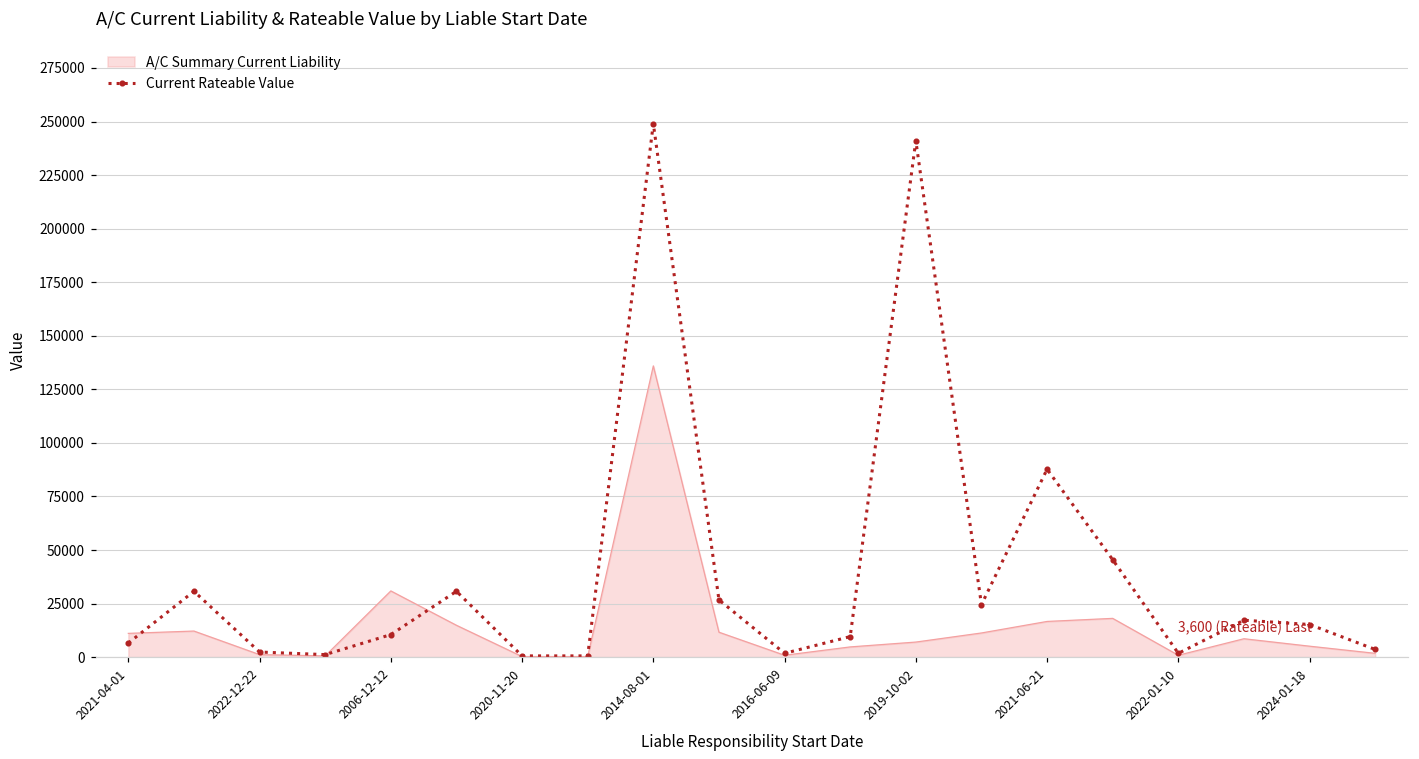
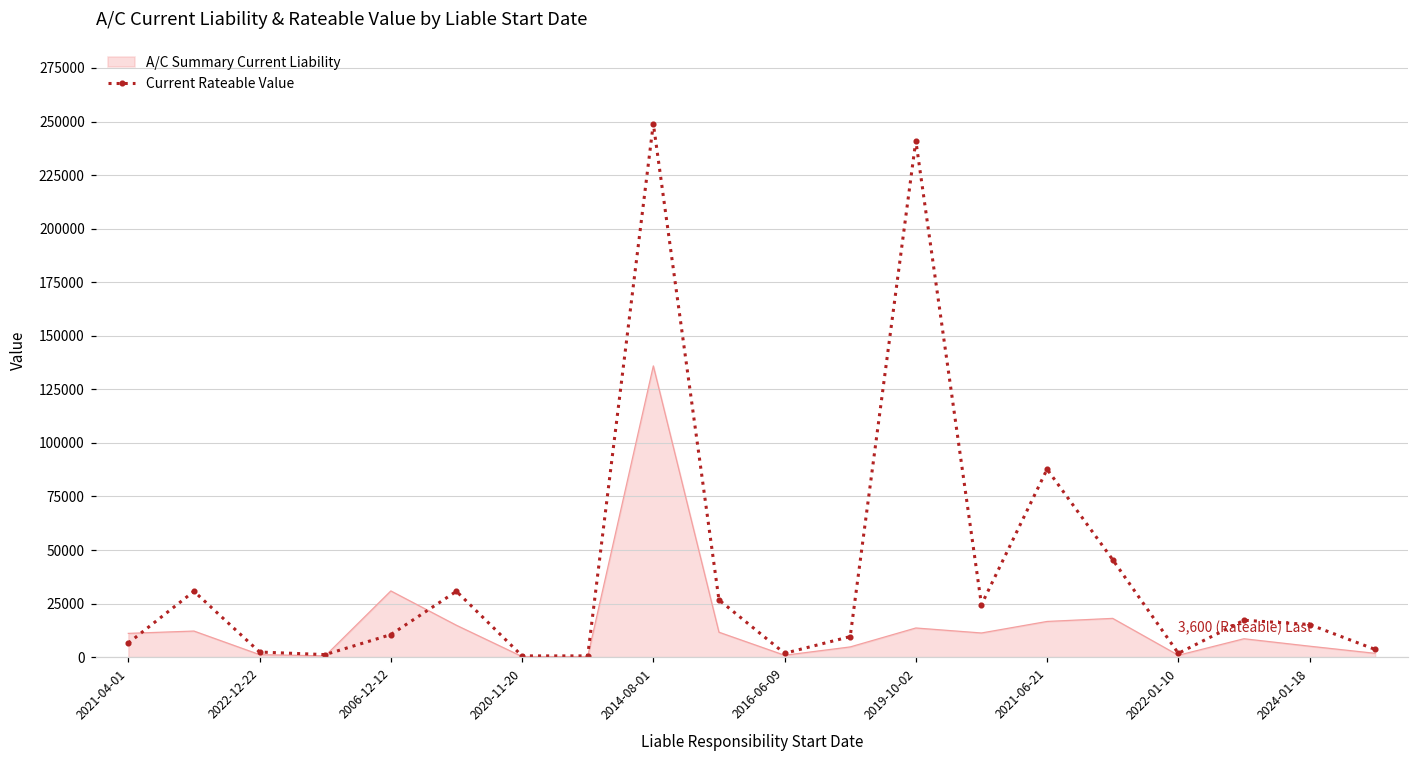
  {
    "A/C Summary Current Liability": {
      "2021-04-01": 11000,
      "2006-12-12": 31000,
      "2014-08-01": 136000,
-     "2019-10-02": 7000,
+     "2019-10-02": 14000,
      "2021-06-21": 17000,
      "2024-01-18": 5000
    },
    "Current Rateable Value": {
      "2021-04-01": 7000,
      "2006-12-12": 11000,
      "2014-08-01": 249000,
      "2019-10-02": 241000,
      "2021-06-21": 88000
    }
  }
